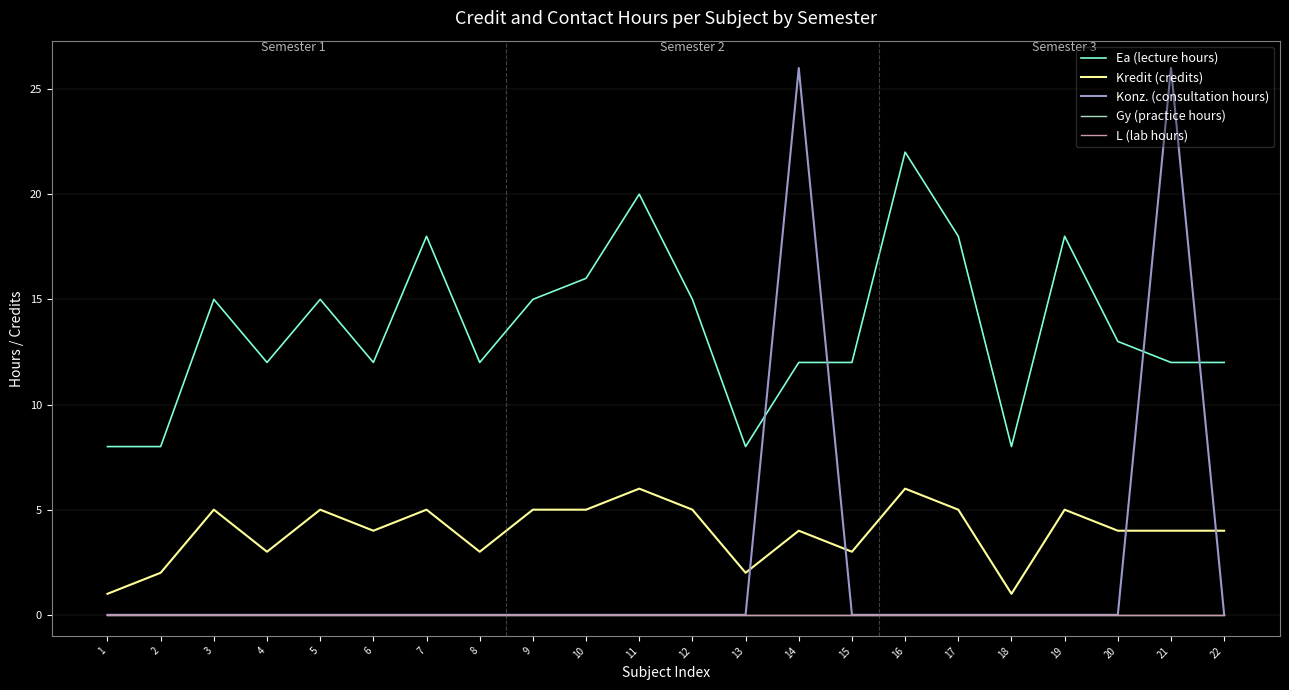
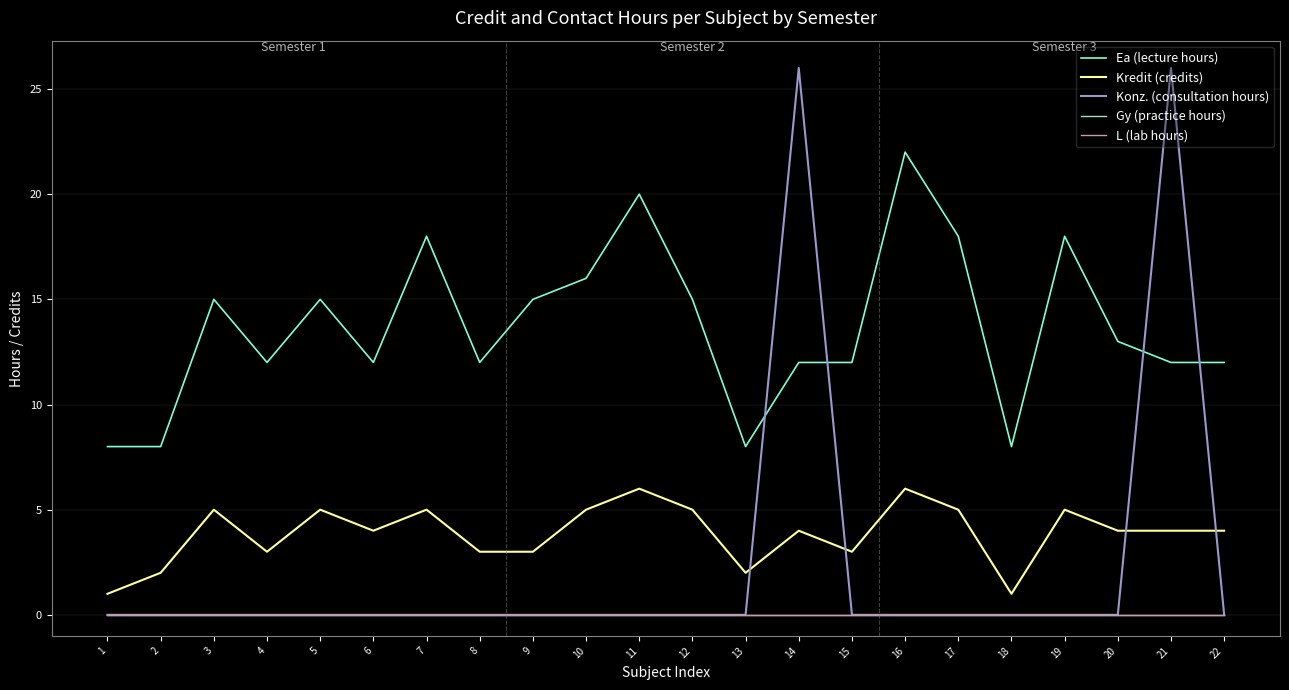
  {
    "Ea (lecture hours)": {
      "1": 8,
      "2": 8,
      "3": 15,
      "4": 12,
      "5": 15,
      "6": 12,
      "7": 18,
      "8": 12,
      "9": 15,
      "10": 16,
      "11": 20,
      "12": 15,
      "13": 8,
      "14": 12,
      "15": 12,
      "16": 22,
      "17": 18,
      "18": 8,
      "19": 18,
      "20": 13,
      "21": 12,
      "22": 12
    },
    "Kredit (credits)": {
      "1": 1,
      "2": 2,
      "3": 5,
      "4": 3,
      "5": 5,
      "6": 4,
      "7": 5,
      "8": 3,
-     "9": 5,
+     "9": 3,
      "10": 5,
      "11": 6,
      "12": 5,
      "13": 2,
      "14": 4,
      "15": 3,
      "16": 6,
      "17": 5,
      "18": 1,
      "19": 5,
      "20": 4,
      "21": 4,
      "22": 4
    },
    "Konz. (consultation hours)": {
      "14": 26
    },
    "L (lab hours)": {
      "14": 0,
      "21": 0
    }
  }
